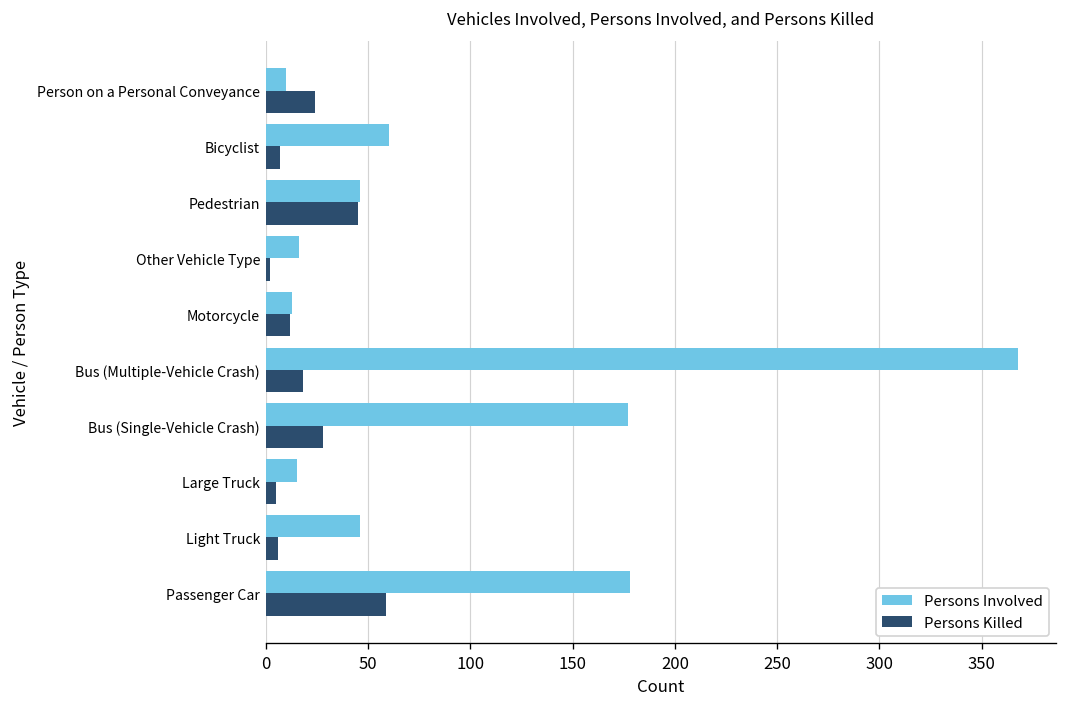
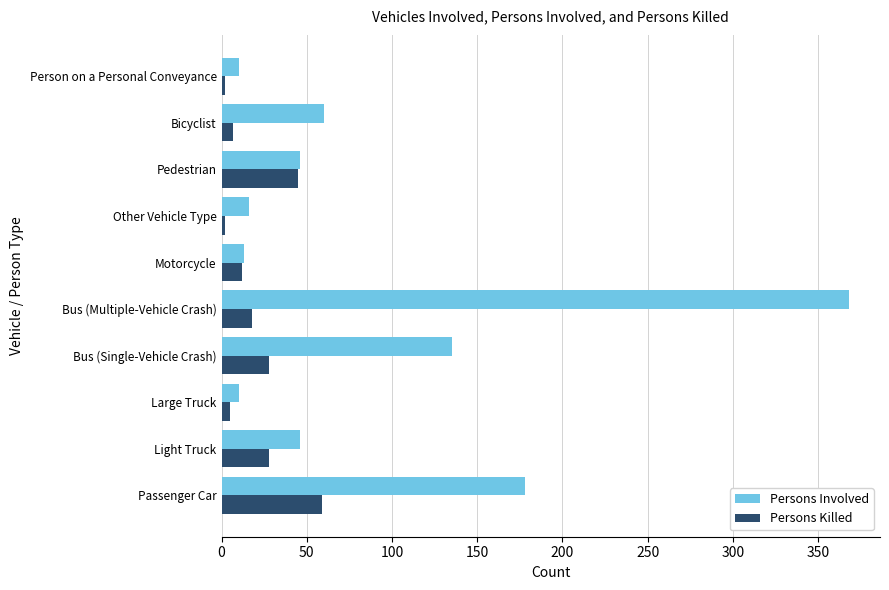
  {
    "Persons Involved": {
      "Person on a Personal Conveyance": 10,
      "Bicyclist": 60,
      "Pedestrian": 46,
      "Other Vehicle Type": 16,
      "Motorcycle": 13,
      "Bus (Multiple-Vehicle Crash)": 368,
-     "Bus (Single-Vehicle Crash)": 177,
-     "Large Truck": 15,
+     "Bus (Single-Vehicle Crash)": 135,
+     "Large Truck": 10,
      "Light Truck": 46,
      "Passenger Car": 178
    },
    "Persons Killed": {
-     "Person on a Personal Conveyance": 24,
+     "Person on a Personal Conveyance": 2,
      "Bicyclist": 7,
      "Pedestrian": 45,
      "Other Vehicle Type": 2,
      "Motorcycle": 12,
      "Bus (Multiple-Vehicle Crash)": 18,
      "Bus (Single-Vehicle Crash)": 28,
      "Large Truck": 5,
-     "Light Truck": 6,
+     "Light Truck": 28,
      "Passenger Car": 59
    }
  }
